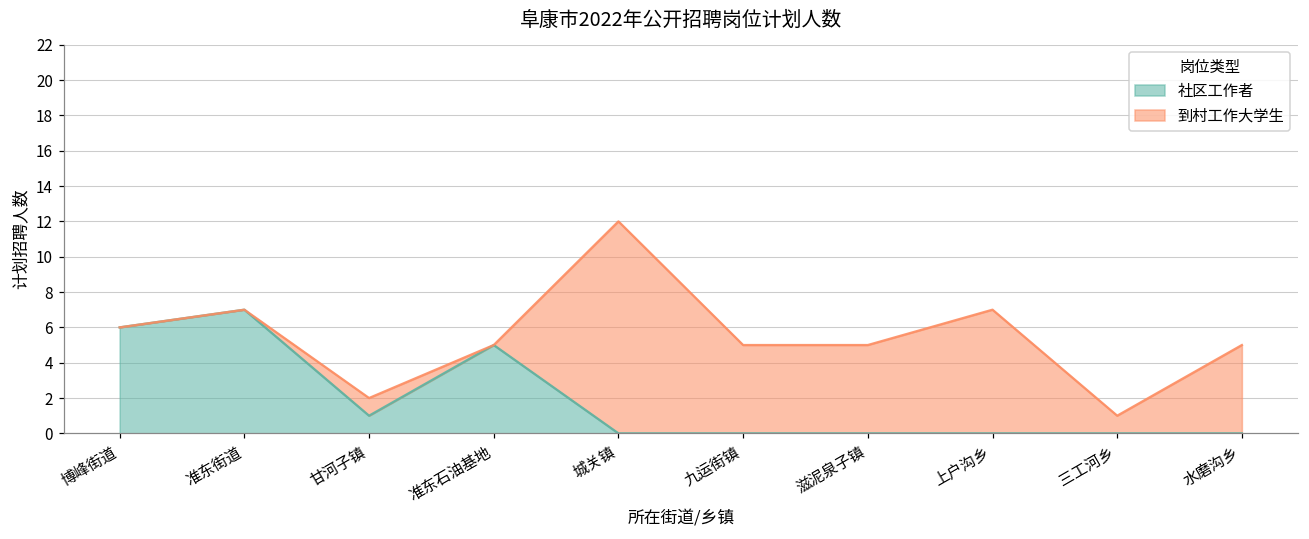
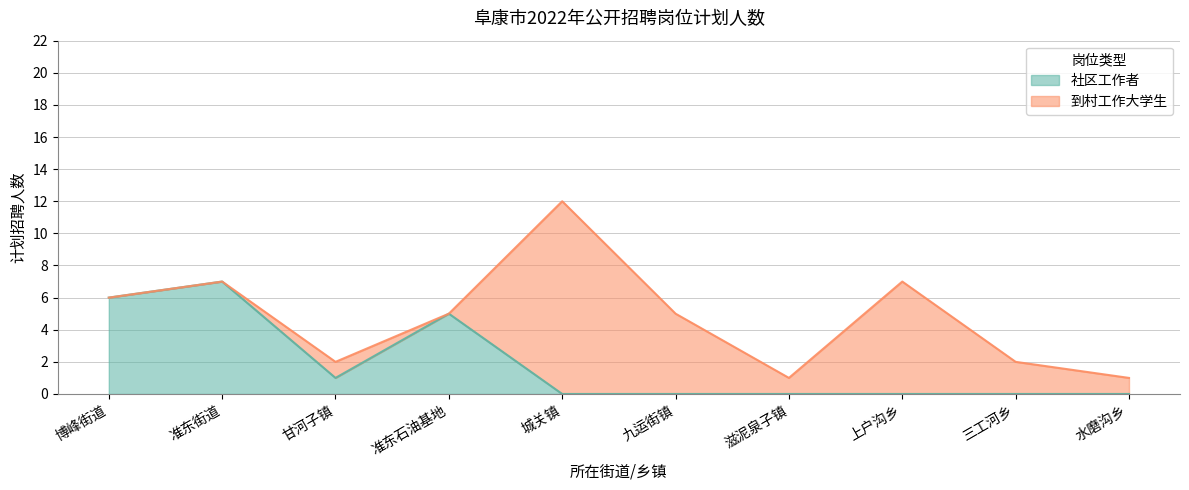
  {
    "社区工作者": {
      "甘河子镇": 1,
      "城关镇": 0,
      "九运街镇": 0,
      "滋泥泉子镇": 0,
      "上户沟乡": 0,
      "三工河乡": 0,
      "水磨沟乡": 0
    },
    "到村工作大学生": {
      "甘河子镇": 1,
      "城关镇": 12,
      "九运街镇": 5,
-     "滋泥泉子镇": 5,
+     "滋泥泉子镇": 1,
      "上户沟乡": 7,
-     "三工河乡": 1,
-     "水磨沟乡": 5
+     "三工河乡": 2,
+     "水磨沟乡": 1
    }
  }
